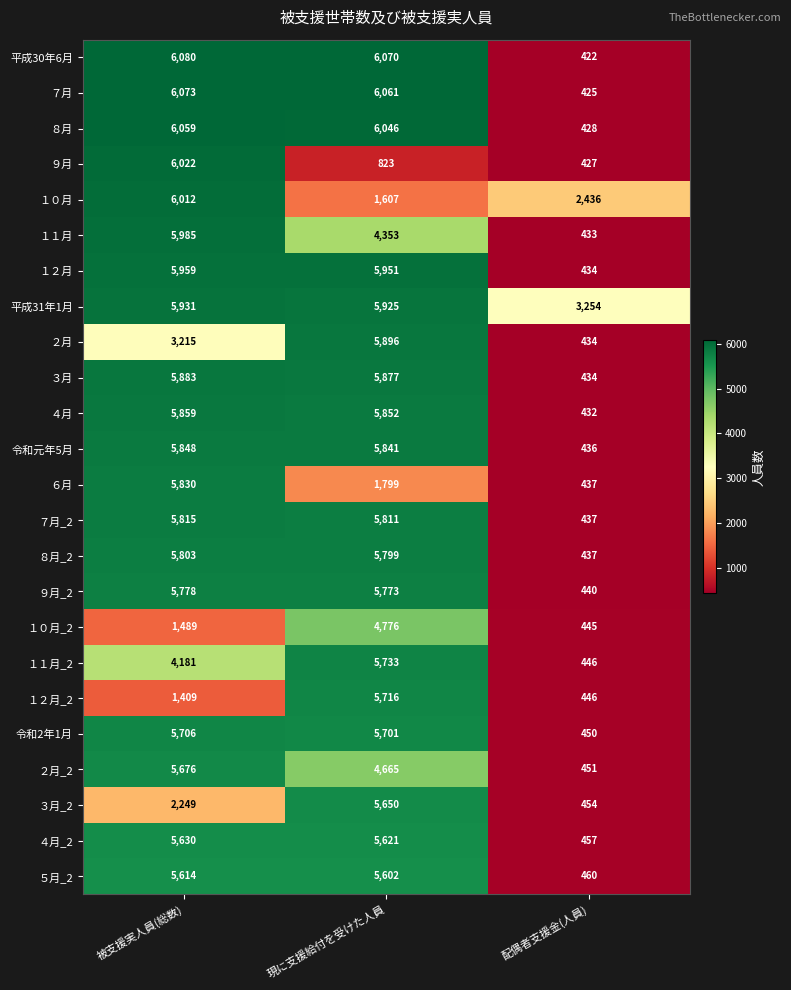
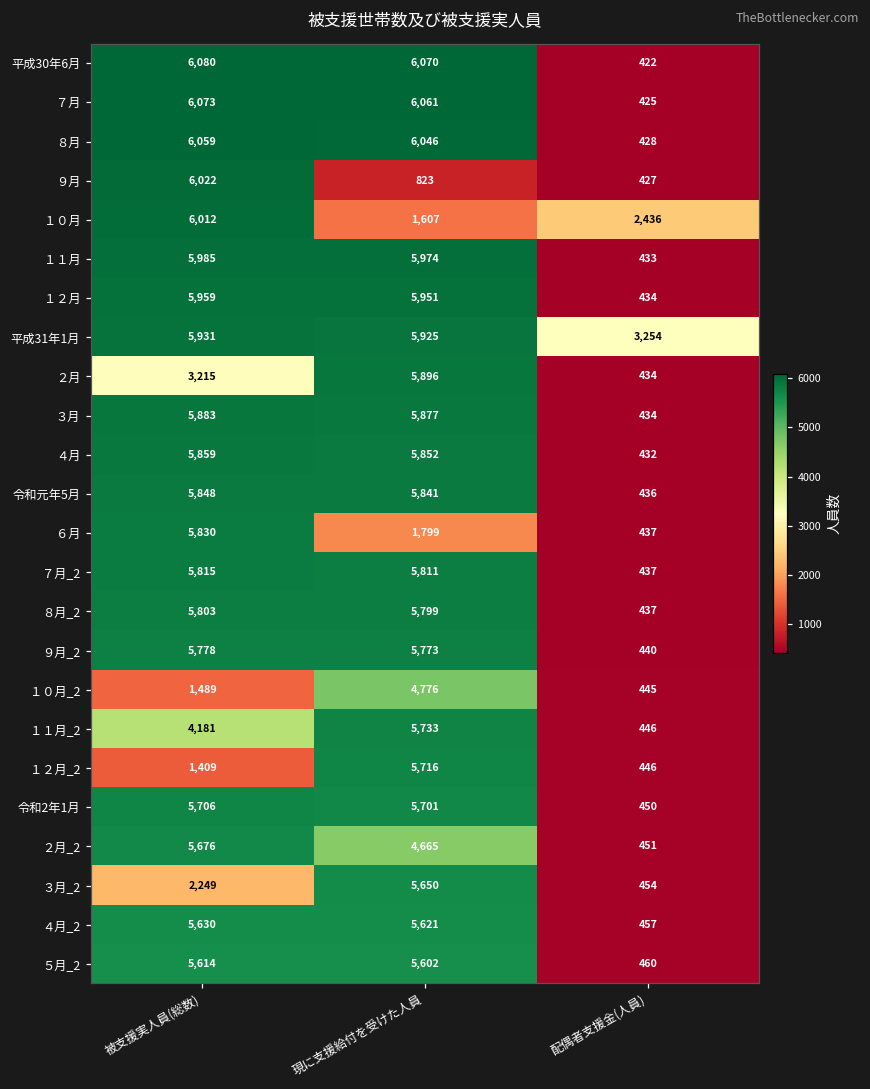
  {
    "平成30年6月": {
      "被支援実人員(総数)": "6,080",
      "現に支援給付を受けた人員": "6,070",
      "配偶者支援金(人員)": "422"
    },
    "７月": {
      "被支援実人員(総数)": "6,073",
      "現に支援給付を受けた人員": "6,061",
      "配偶者支援金(人員)": "425"
    },
    "８月": {
      "被支援実人員(総数)": "6,059",
      "現に支援給付を受けた人員": "6,046",
      "配偶者支援金(人員)": "428"
    },
    "９月": {
      "被支援実人員(総数)": "6,022",
      "現に支援給付を受けた人員": "823",
      "配偶者支援金(人員)": "427"
    },
    "１０月": {
      "被支援実人員(総数)": "6,012",
      "現に支援給付を受けた人員": "1,607",
      "配偶者支援金(人員)": "2,436"
    },
    "１１月": {
      "被支援実人員(総数)": "5,985",
-     "現に支援給付を受けた人員": "4,353",
+     "現に支援給付を受けた人員": "5,974",
      "配偶者支援金(人員)": "433"
    },
    "１２月": {
      "被支援実人員(総数)": "5,959",
      "現に支援給付を受けた人員": "5,951",
      "配偶者支援金(人員)": "434"
    },
    "平成31年1月": {
      "被支援実人員(総数)": "5,931",
      "現に支援給付を受けた人員": "5,925",
      "配偶者支援金(人員)": "3,254"
    },
    "２月": {
      "被支援実人員(総数)": "3,215",
      "現に支援給付を受けた人員": "5,896",
      "配偶者支援金(人員)": "434"
    },
    "３月": {
      "被支援実人員(総数)": "5,883",
      "現に支援給付を受けた人員": "5,877",
      "配偶者支援金(人員)": "434"
    },
    "４月": {
      "被支援実人員(総数)": "5,859",
      "現に支援給付を受けた人員": "5,852",
      "配偶者支援金(人員)": "432"
    },
    "令和元年5月": {
      "被支援実人員(総数)": "5,848",
      "現に支援給付を受けた人員": "5,841",
      "配偶者支援金(人員)": "436"
    },
    "６月": {
      "被支援実人員(総数)": "5,830",
      "現に支援給付を受けた人員": "1,799",
      "配偶者支援金(人員)": "437"
    },
    "７月_2": {
      "被支援実人員(総数)": "5,815",
      "現に支援給付を受けた人員": "5,811",
      "配偶者支援金(人員)": "437"
    },
    "８月_2": {
      "被支援実人員(総数)": "5,803",
      "現に支援給付を受けた人員": "5,799",
      "配偶者支援金(人員)": "437"
    },
    "９月_2": {
      "被支援実人員(総数)": "5,778",
      "現に支援給付を受けた人員": "5,773",
      "配偶者支援金(人員)": "440"
    },
    "１０月_2": {
      "被支援実人員(総数)": "1,489",
      "現に支援給付を受けた人員": "4,776",
      "配偶者支援金(人員)": "445"
    },
    "１１月_2": {
      "被支援実人員(総数)": "4,181",
      "現に支援給付を受けた人員": "5,733",
      "配偶者支援金(人員)": "446"
    },
    "１２月_2": {
      "被支援実人員(総数)": "1,409",
      "現に支援給付を受けた人員": "5,716",
      "配偶者支援金(人員)": "446"
    },
    "令和2年1月": {
      "被支援実人員(総数)": "5,706",
      "現に支援給付を受けた人員": "5,701",
      "配偶者支援金(人員)": "450"
    },
    "２月_2": {
      "被支援実人員(総数)": "5,676",
      "現に支援給付を受けた人員": "4,665",
      "配偶者支援金(人員)": "451"
    },
    "３月_2": {
      "被支援実人員(総数)": "2,249",
      "現に支援給付を受けた人員": "5,650",
      "配偶者支援金(人員)": "454"
    },
    "４月_2": {
      "被支援実人員(総数)": "5,630",
      "現に支援給付を受けた人員": "5,621",
      "配偶者支援金(人員)": "457"
    },
    "５月_2": {
      "被支援実人員(総数)": "5,614",
      "現に支援給付を受けた人員": "5,602",
      "配偶者支援金(人員)": "460"
    }
  }
